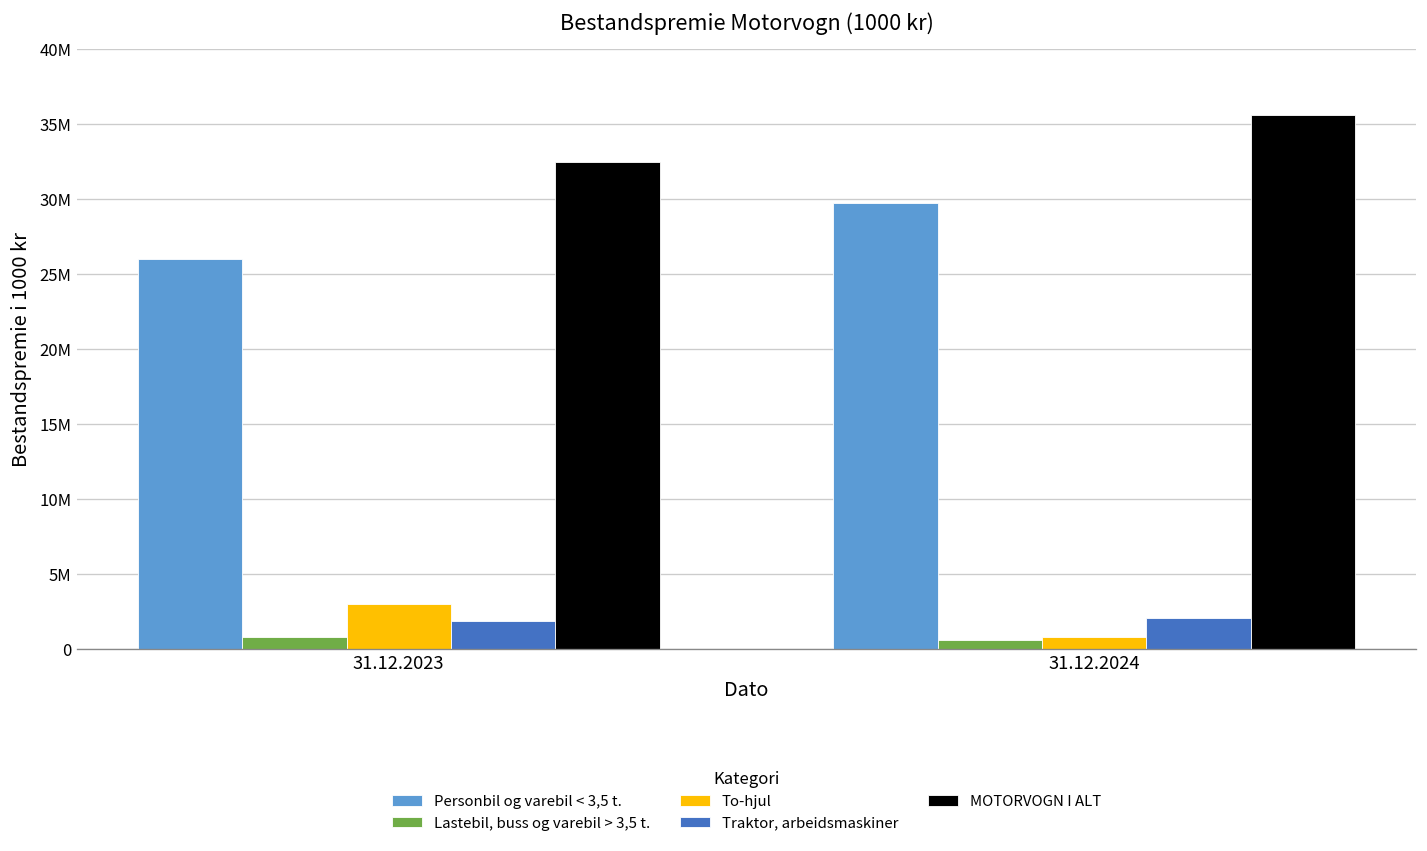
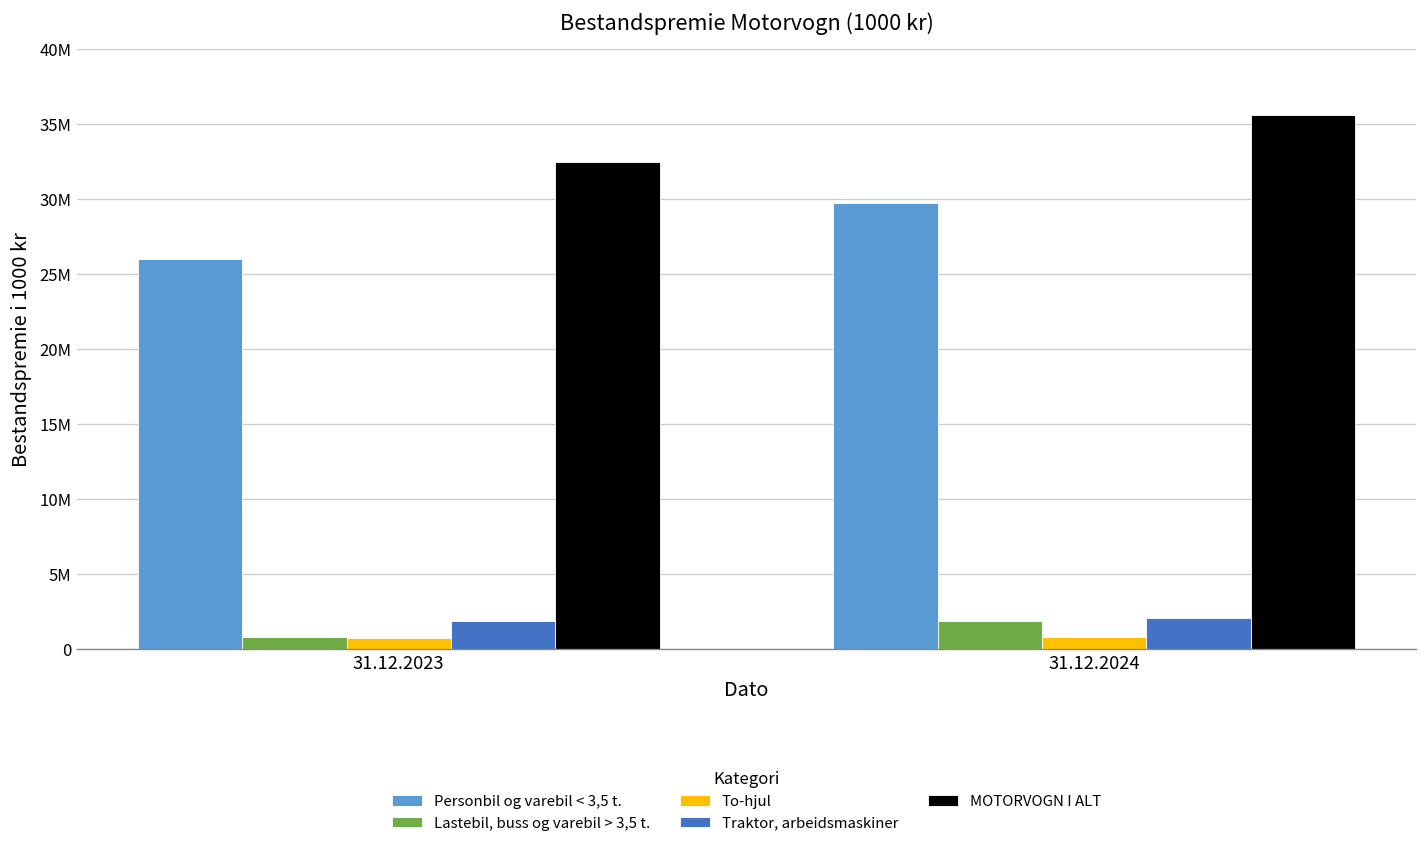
  {
    "Lastebil, buss og varebil > 3,5 t.": {
      "31.12.2023": 800000,
-     "31.12.2024": 500000
+     "31.12.2024": 1900000
    },
    "To-hjul": {
-     "31.12.2023": 3000000,
+     "31.12.2023": 700000,
      "31.12.2024": 800000
    },
    "MOTORVOGN I ALT": {
      "31.12.2023": 32500000,
      "31.12.2024": 35600000
    }
  }
